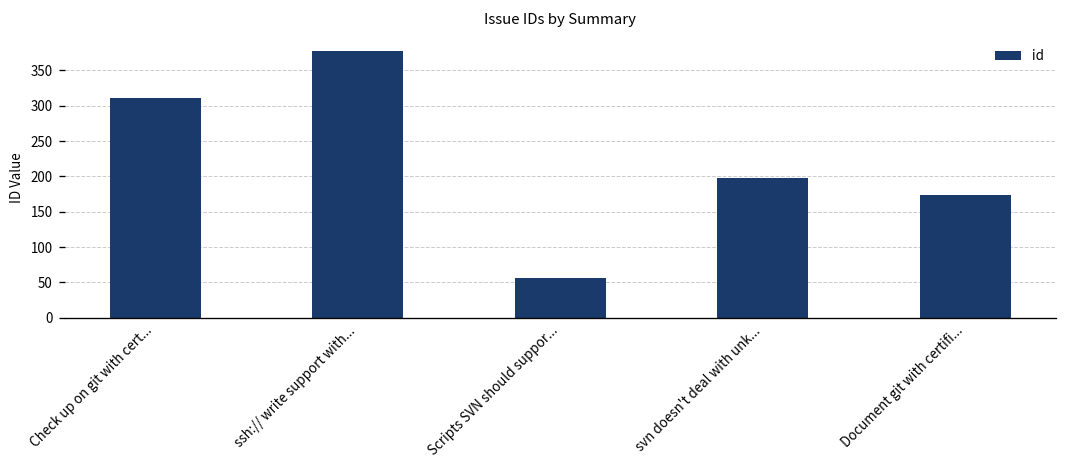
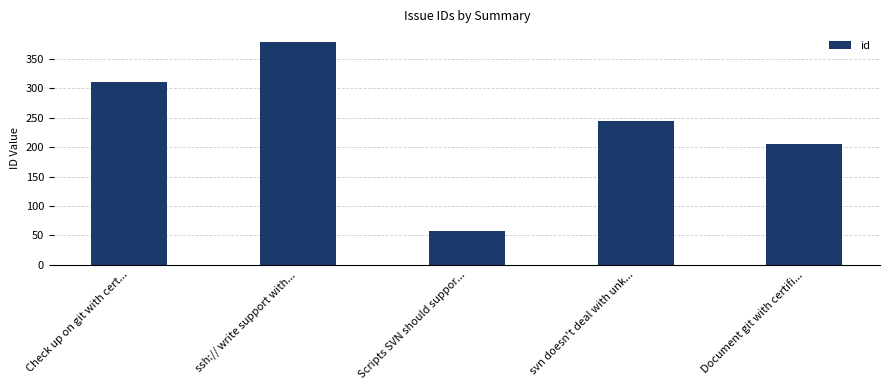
  {
    "Check up on git with cert...": 310,
    "ssh:// write support with...": 380,
    "Scripts SVN should suppor...": 60,
-   "svn doesn't deal with unk...": 200,
-   "Document git with certifi...": 170
+   "svn doesn't deal with unk...": 240,
+   "Document git with certifi...": 210
  }
